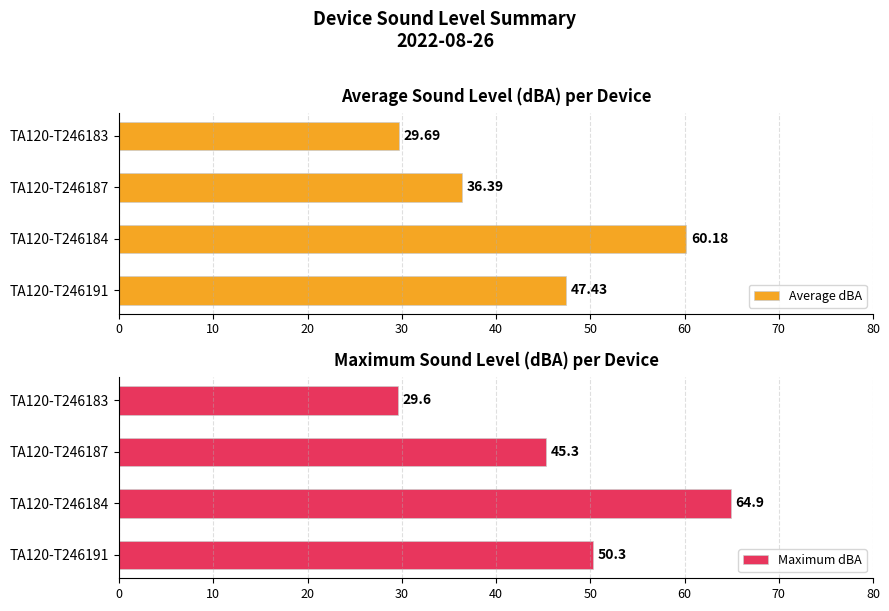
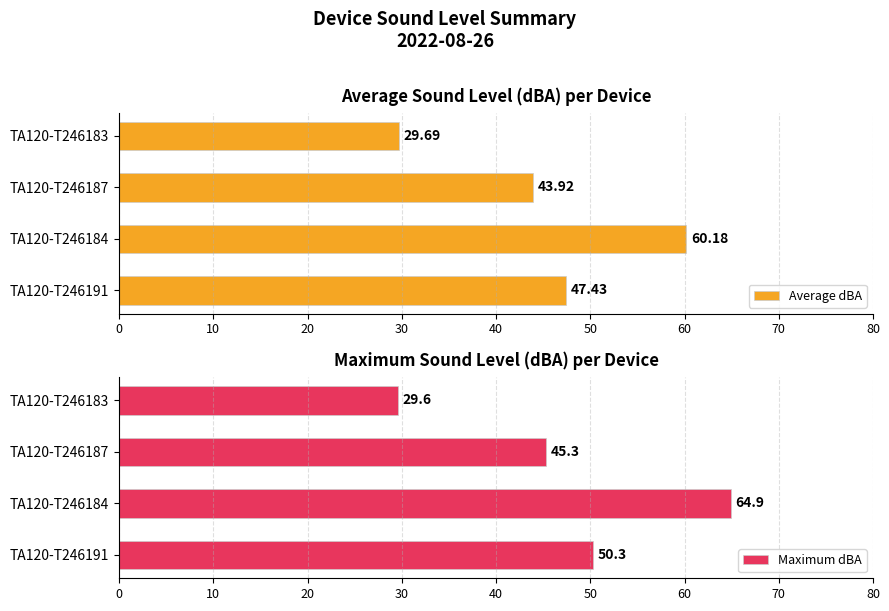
  {
    "Average Sound Level (dBA) per Device": {
      "TA120-T246183": 29.69,
-     "TA120-T246187": 36.39,
+     "TA120-T246187": 43.92,
      "TA120-T246184": 60.18,
      "TA120-T246191": 47.43
    },
    "Maximum Sound Level (dBA) per Device": {
      "TA120-T246183": 29.6,
      "TA120-T246187": 45.3,
      "TA120-T246184": 64.9,
      "TA120-T246191": 50.3
    }
  }
